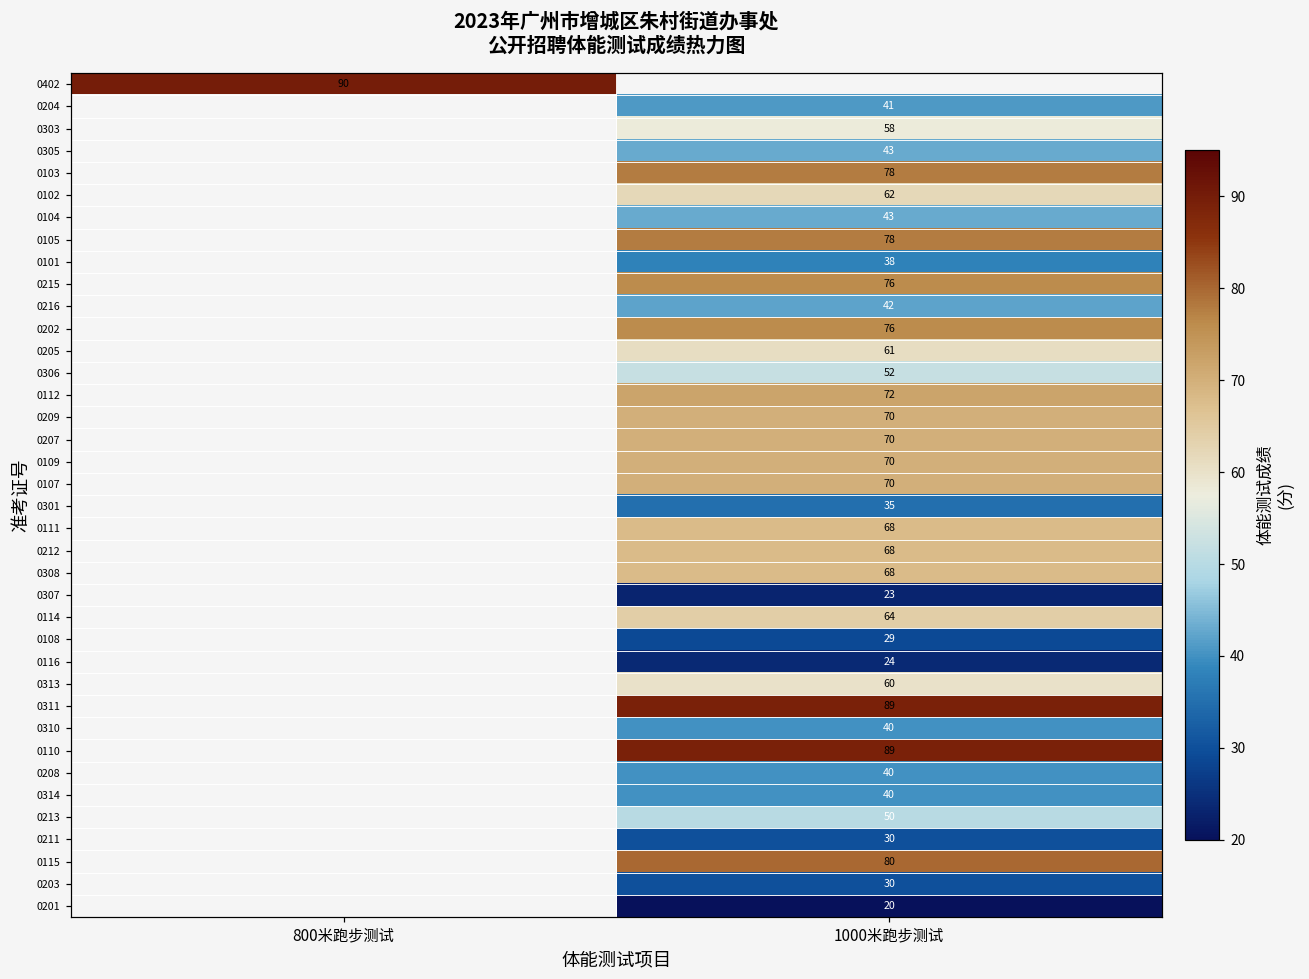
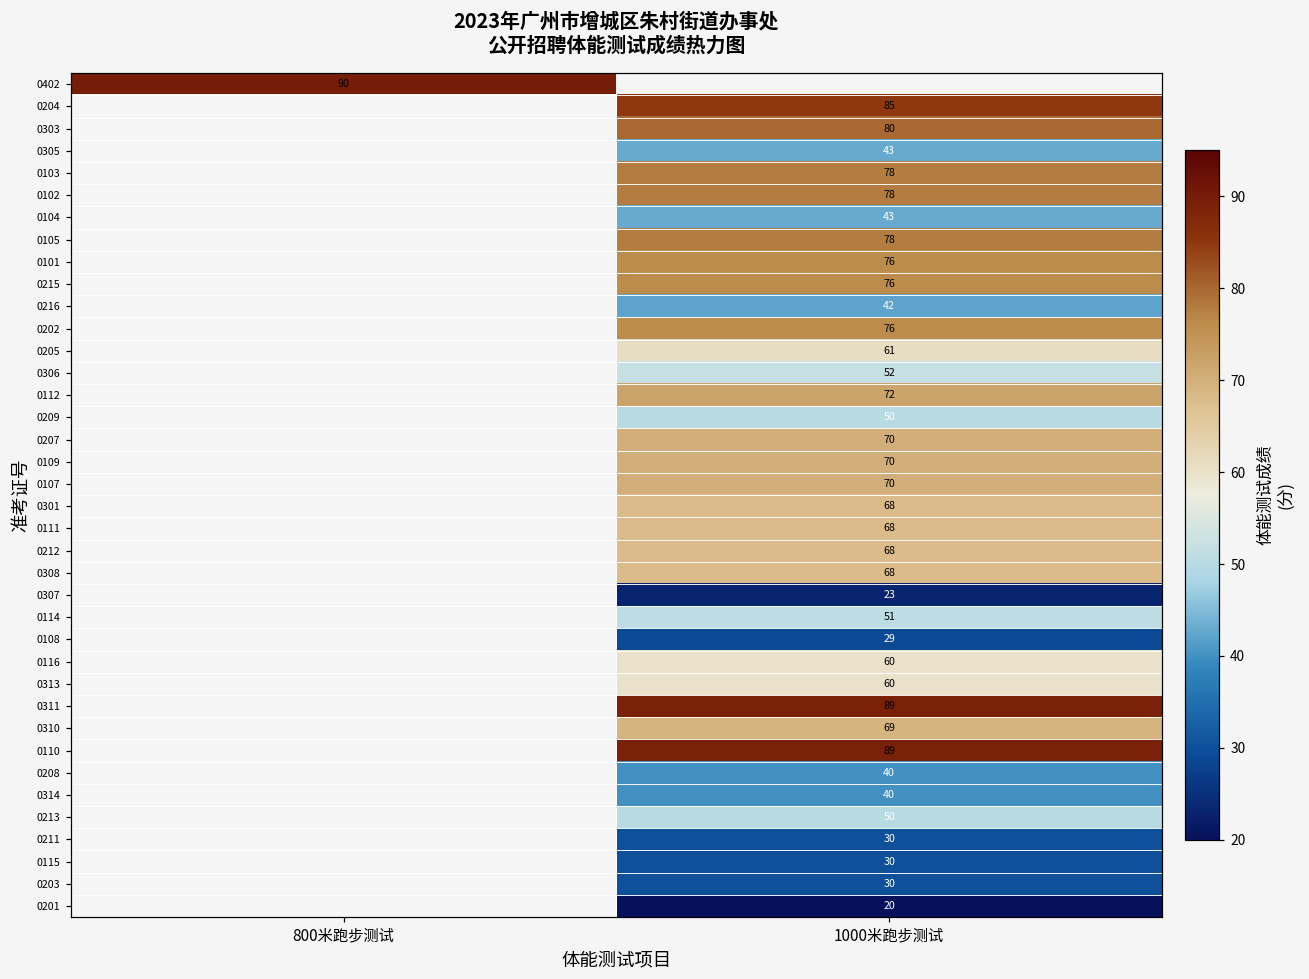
  {
    "0402": {
      "800米跑步测试": 90
    },
    "0204": {
-     "1000米跑步测试": 41
+     "1000米跑步测试": 85
    },
    "0303": {
-     "1000米跑步测试": 58
+     "1000米跑步测试": 80
    },
    "0305": {
      "1000米跑步测试": 43
    },
    "0103": {
      "1000米跑步测试": 78
    },
    "0102": {
-     "1000米跑步测试": 62
+     "1000米跑步测试": 78
    },
    "0104": {
      "1000米跑步测试": 43
    },
    "0105": {
      "1000米跑步测试": 78
    },
    "0101": {
-     "1000米跑步测试": 38
+     "1000米跑步测试": 76
    },
    "0215": {
      "1000米跑步测试": 76
    },
    "0216": {
      "1000米跑步测试": 42
    },
    "0202": {
      "1000米跑步测试": 76
    },
    "0205": {
      "1000米跑步测试": 61
    },
    "0306": {
      "1000米跑步测试": 52
    },
    "0112": {
      "1000米跑步测试": 72
    },
    "0209": {
-     "1000米跑步测试": 70
+     "1000米跑步测试": 50
    },
    "0207": {
      "1000米跑步测试": 70
    },
    "0109": {
      "1000米跑步测试": 70
    },
    "0107": {
      "1000米跑步测试": 70
    },
    "0301": {
-     "1000米跑步测试": 35
+     "1000米跑步测试": 68
    },
    "0111": {
      "1000米跑步测试": 68
    },
    "0212": {
      "1000米跑步测试": 68
    },
    "0308": {
      "1000米跑步测试": 68
    },
    "0307": {
      "1000米跑步测试": 23
    },
    "0114": {
-     "1000米跑步测试": 64
+     "1000米跑步测试": 51
    },
    "0108": {
      "1000米跑步测试": 29
    },
    "0116": {
-     "1000米跑步测试": 24
+     "1000米跑步测试": 60
    },
    "0313": {
      "1000米跑步测试": 60
    },
    "0311": {
      "1000米跑步测试": 89
    },
    "0310": {
-     "1000米跑步测试": 40
+     "1000米跑步测试": 69
    },
    "0110": {
      "1000米跑步测试": 89
    },
    "0208": {
      "1000米跑步测试": 40
    },
    "0314": {
      "1000米跑步测试": 40
    },
    "0213": {
      "1000米跑步测试": 50
    },
    "0211": {
      "1000米跑步测试": 30
    },
    "0115": {
-     "1000米跑步测试": 80
+     "1000米跑步测试": 30
    },
    "0203": {
      "1000米跑步测试": 30
    },
    "0201": {
      "1000米跑步测试": 20
    }
  }
